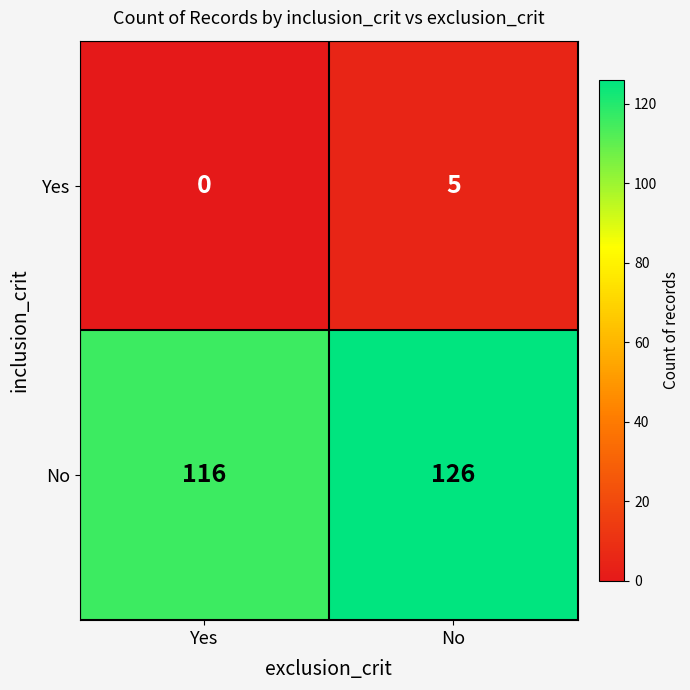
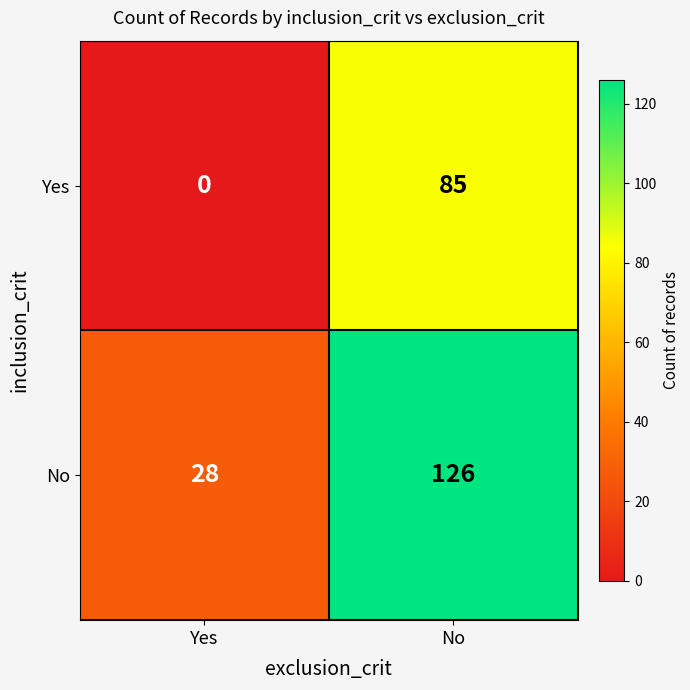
  {
    "Yes": {
      "Yes": 0,
-     "No": 5
+     "No": 85
    },
    "No": {
-     "Yes": 116,
+     "Yes": 28,
      "No": 126
    }
  }
